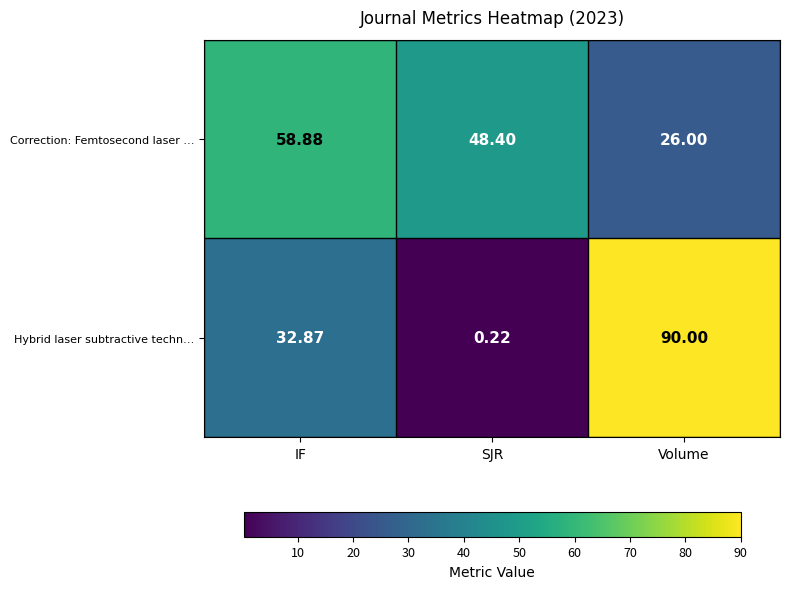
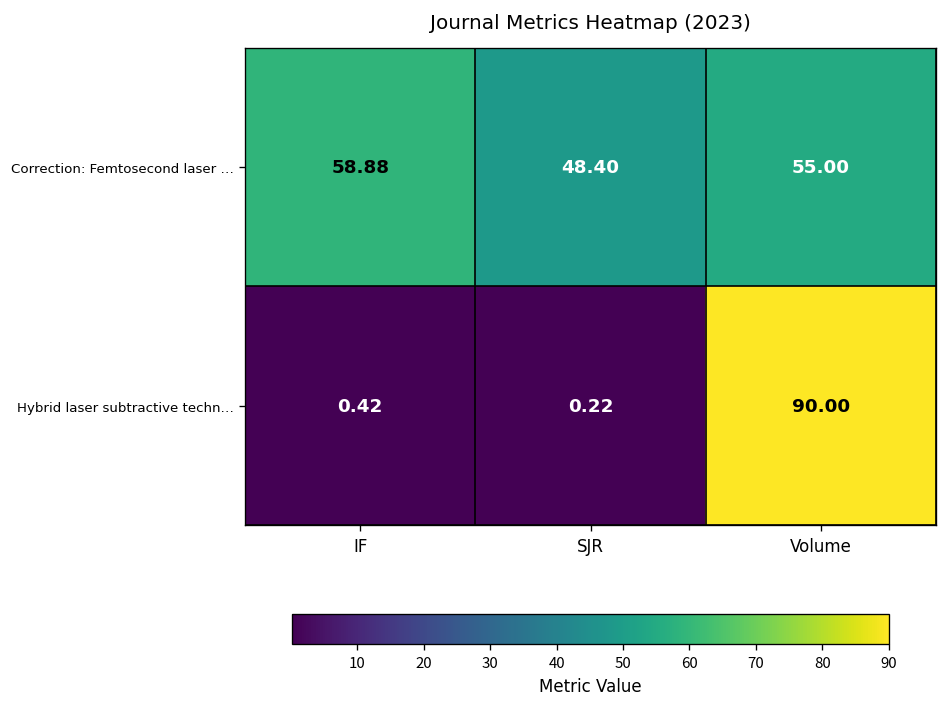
  {
    "Correction: Femtosecond laser …": {
      "IF": 58.88,
      "SJR": 48.40,
-     "Volume": 26.00
+     "Volume": 55.00
    },
    "Hybrid laser subtractive techn…": {
-     "IF": 32.87,
+     "IF": 0.42,
      "SJR": 0.22,
      "Volume": 90.00
    }
  }
